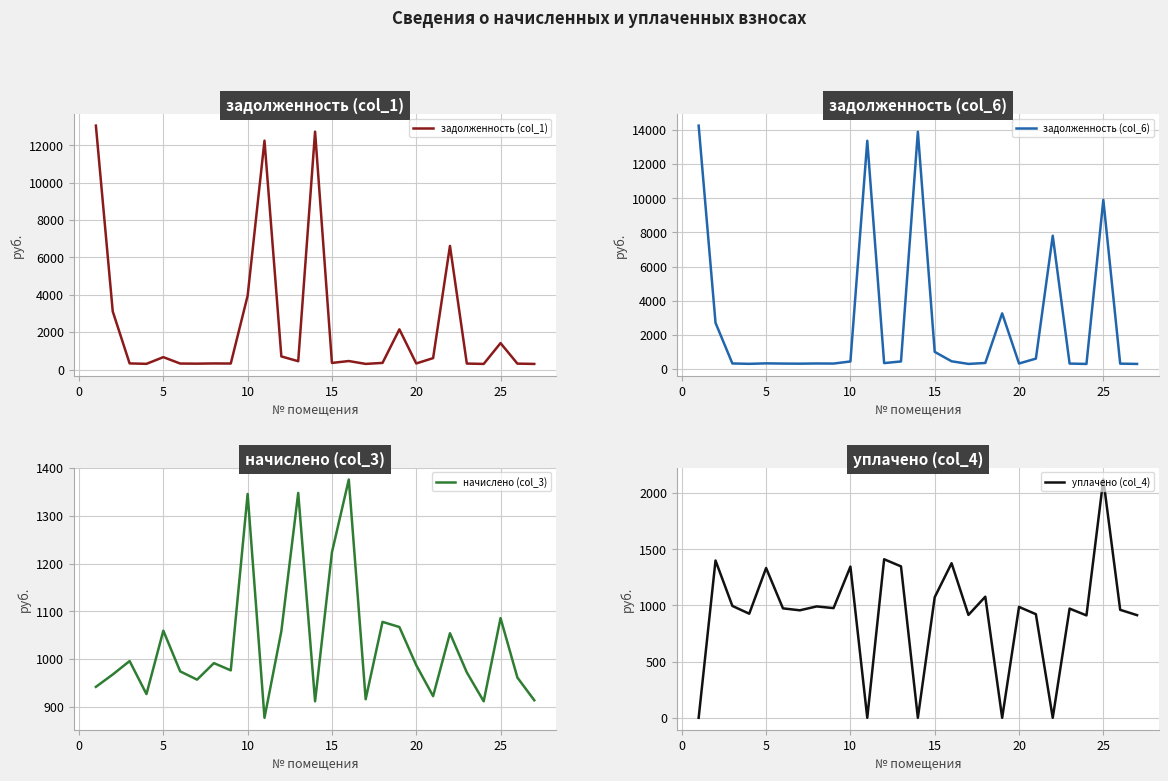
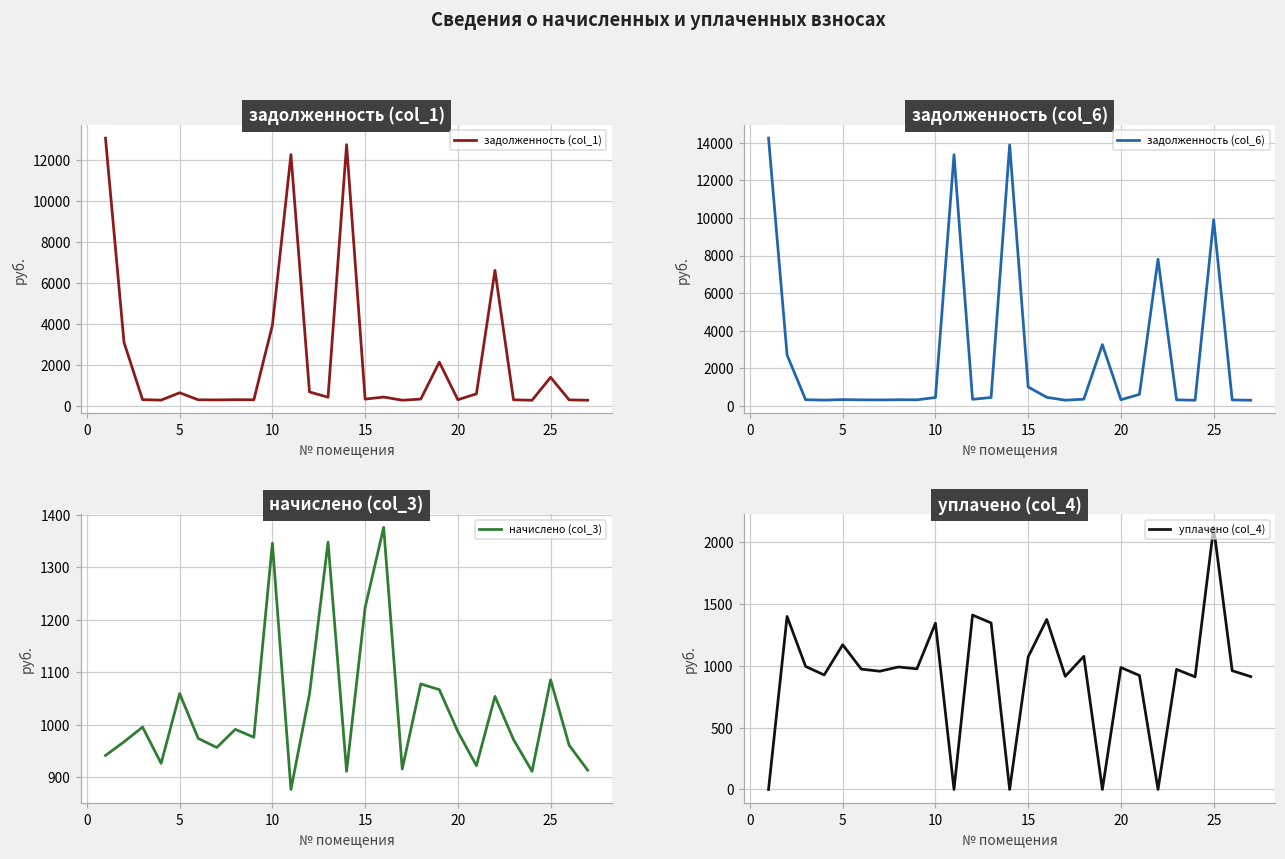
  {
    "задолженность (col_1)": {
      "5": 700,
      "10": 4000,
      "15": 400,
      "20": 300,
      "25": 1400
    },
    "задолженность (col_6)": {
      "5": 300,
      "10": 400,
      "15": 1000,
      "20": 300,
      "25": 9900
    },
    "начислено (col_3)": {
      "5": 1060,
      "10": 1350,
      "15": 1220,
      "20": 990,
      "25": 1090
    },
    "уплачено (col_4)": {
-     "5": 1330,
+     "5": 1170,
      "10": 1350,
      "15": 1070,
      "20": 990
    }
  }
